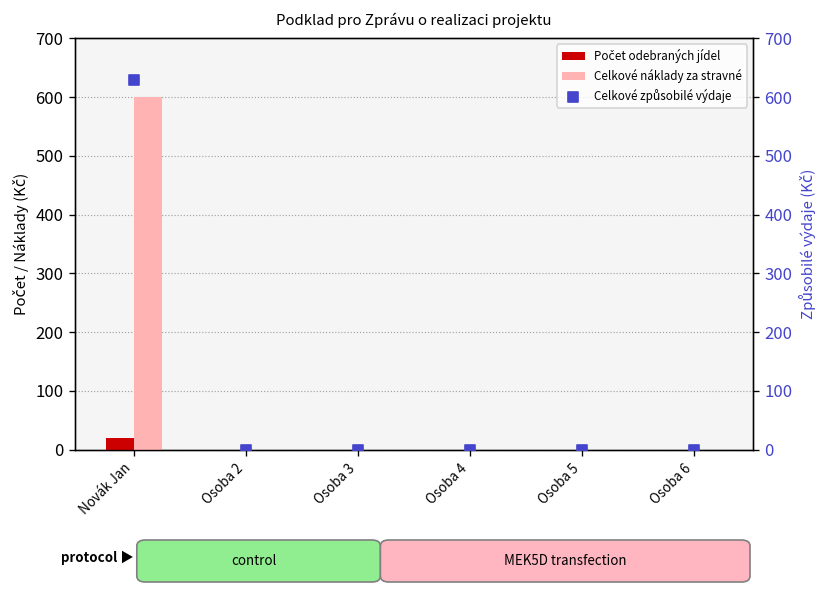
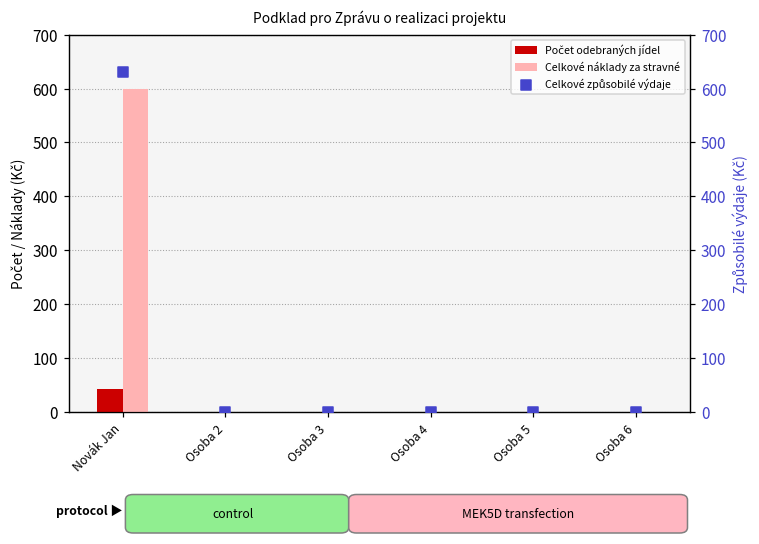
  {
    "Počet odebraných jídel": {
-     "Novák Jan": 20,
+     "Novák Jan": 40,
      "Osoba 2": 0,
      "Osoba 3": 0,
      "Osoba 4": 0,
      "Osoba 5": 0,
      "Osoba 6": 0
    },
    "Celkové náklady za stravné": {
      "Novák Jan": 600,
      "Osoba 2": 0,
      "Osoba 3": 0,
      "Osoba 4": 0,
      "Osoba 5": 0,
      "Osoba 6": 0
    }
  }
